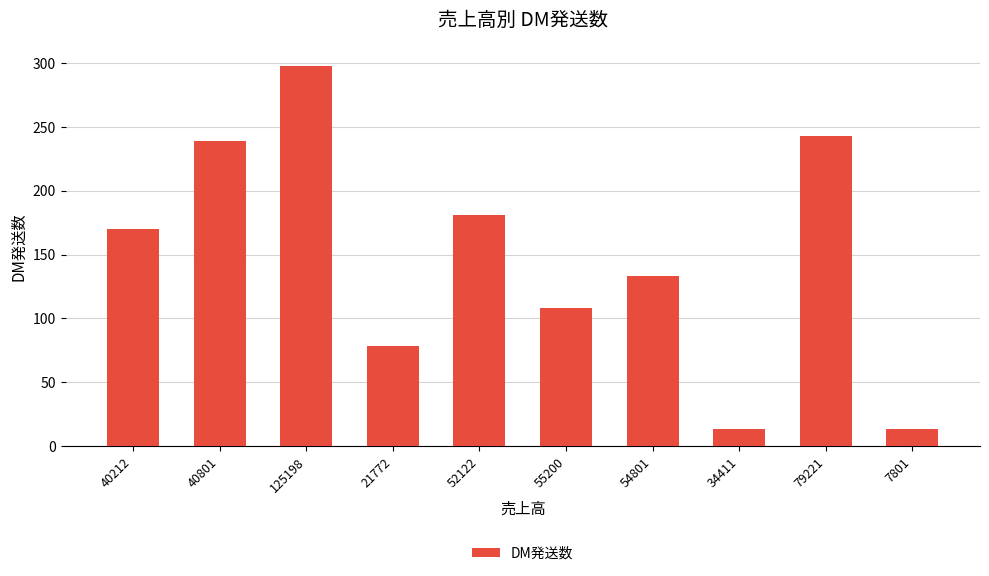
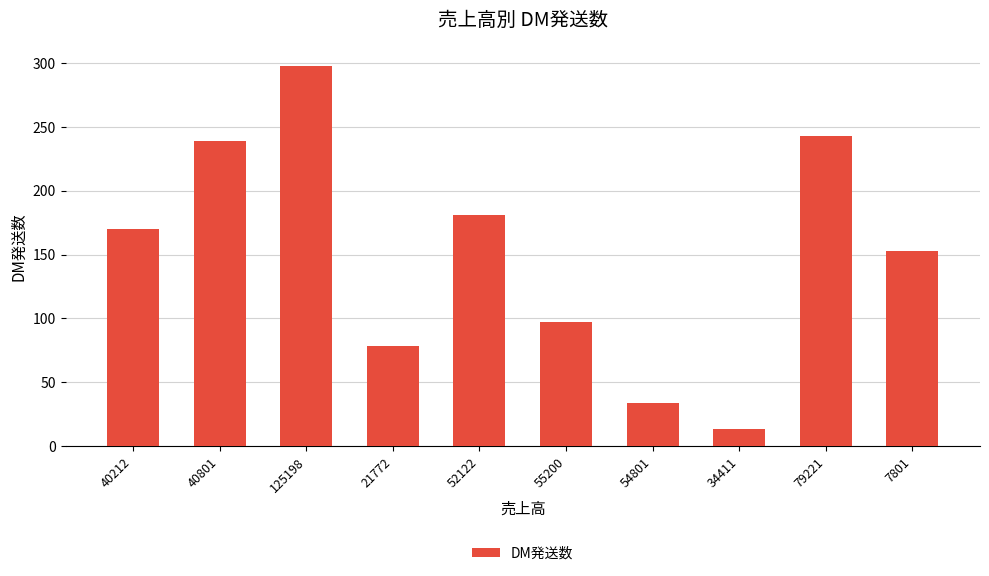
  {
    "40212": 170,
    "40801": 239,
    "125198": 298,
    "21772": 78,
    "52122": 181,
-   "55200": 108,
-   "54801": 133,
+   "55200": 97,
+   "54801": 34,
    "34411": 13,
    "79221": 243,
-   "7801": 13
+   "7801": 153
  }
